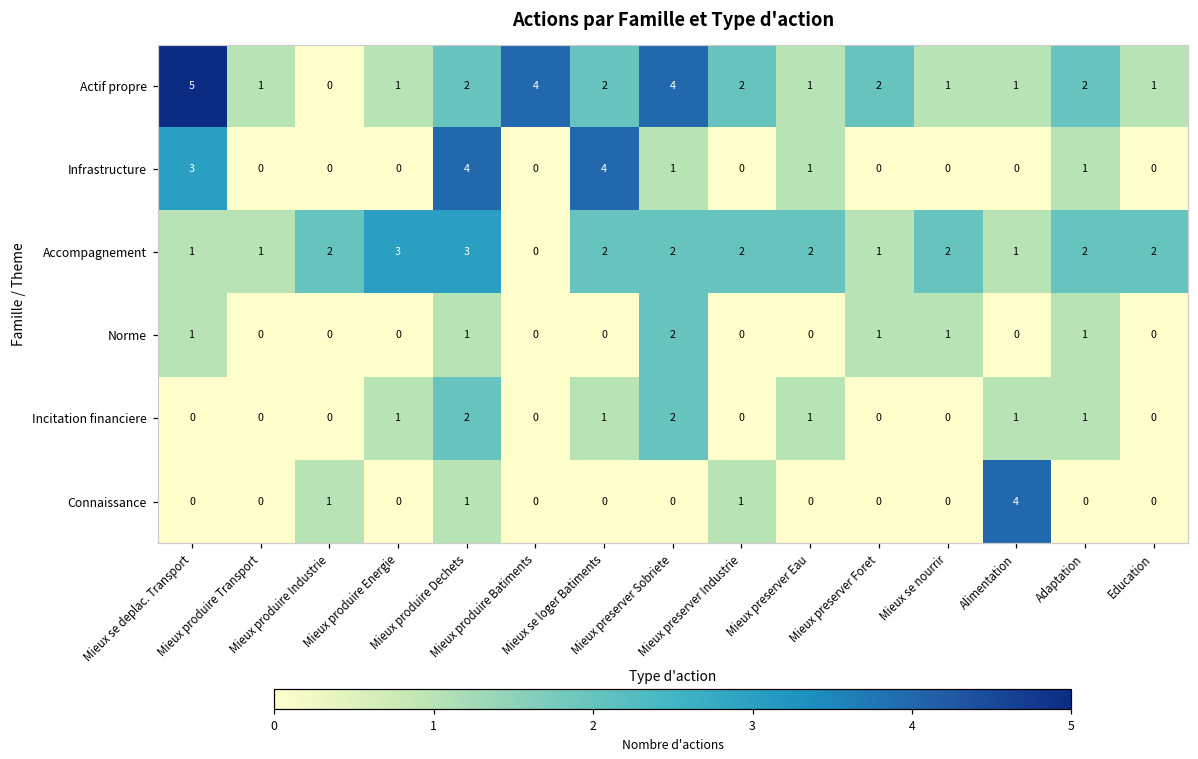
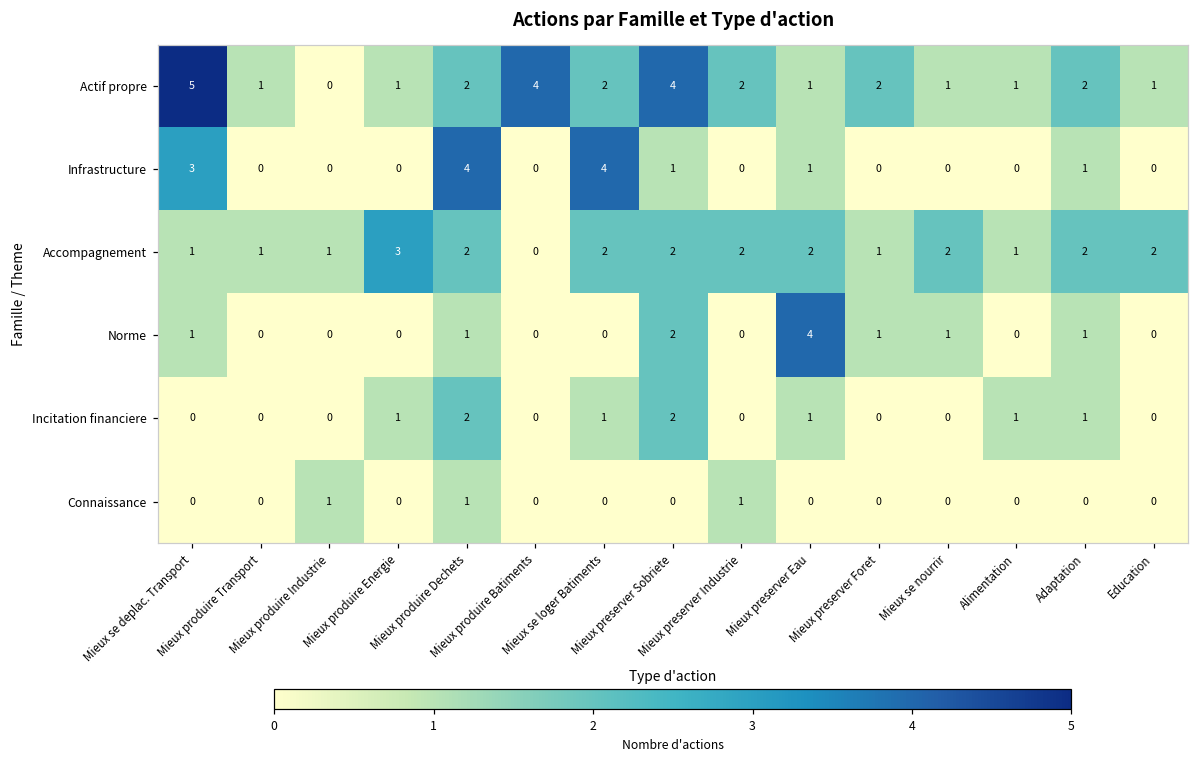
  {
    "Actif propre": {
      "Mieux se deplac. Transport": 5,
      "Mieux produire Transport": 1,
      "Mieux produire Industrie": 0,
      "Mieux produire Energie": 1,
      "Mieux produire Dechets": 2,
      "Mieux produire Batiments": 4,
      "Mieux se loger Batiments": 2,
      "Mieux preserver Sobriete": 4,
      "Mieux preserver Industrie": 2,
      "Mieux preserver Eau": 1,
      "Mieux preserver Foret": 2,
      "Mieux se nourrir": 1,
      "Alimentation": 1,
      "Adaptation": 2,
      "Education": 1
    },
    "Infrastructure": {
      "Mieux se deplac. Transport": 3,
      "Mieux produire Transport": 0,
      "Mieux produire Industrie": 0,
      "Mieux produire Energie": 0,
      "Mieux produire Dechets": 4,
      "Mieux produire Batiments": 0,
      "Mieux se loger Batiments": 4,
      "Mieux preserver Sobriete": 1,
      "Mieux preserver Industrie": 0,
      "Mieux preserver Eau": 1,
      "Mieux preserver Foret": 0,
      "Mieux se nourrir": 0,
      "Alimentation": 0,
      "Adaptation": 1,
      "Education": 0
    },
    "Accompagnement": {
      "Mieux se deplac. Transport": 1,
      "Mieux produire Transport": 1,
-     "Mieux produire Industrie": 2,
+     "Mieux produire Industrie": 1,
      "Mieux produire Energie": 3,
-     "Mieux produire Dechets": 3,
+     "Mieux produire Dechets": 2,
      "Mieux produire Batiments": 0,
      "Mieux se loger Batiments": 2,
      "Mieux preserver Sobriete": 2,
      "Mieux preserver Industrie": 2,
      "Mieux preserver Eau": 2,
      "Mieux preserver Foret": 1,
      "Mieux se nourrir": 2,
      "Alimentation": 1,
      "Adaptation": 2,
      "Education": 2
    },
    "Norme": {
      "Mieux se deplac. Transport": 1,
      "Mieux produire Transport": 0,
      "Mieux produire Industrie": 0,
      "Mieux produire Energie": 0,
      "Mieux produire Dechets": 1,
      "Mieux produire Batiments": 0,
      "Mieux se loger Batiments": 0,
      "Mieux preserver Sobriete": 2,
      "Mieux preserver Industrie": 0,
-     "Mieux preserver Eau": 0,
+     "Mieux preserver Eau": 4,
      "Mieux preserver Foret": 1,
      "Mieux se nourrir": 1,
      "Alimentation": 0,
      "Adaptation": 1,
      "Education": 0
    },
    "Incitation financiere": {
      "Mieux se deplac. Transport": 0,
      "Mieux produire Transport": 0,
      "Mieux produire Industrie": 0,
      "Mieux produire Energie": 1,
      "Mieux produire Dechets": 2,
      "Mieux produire Batiments": 0,
      "Mieux se loger Batiments": 1,
      "Mieux preserver Sobriete": 2,
      "Mieux preserver Industrie": 0,
      "Mieux preserver Eau": 1,
      "Mieux preserver Foret": 0,
      "Mieux se nourrir": 0,
      "Alimentation": 1,
      "Adaptation": 1,
      "Education": 0
    },
    "Connaissance": {
      "Mieux se deplac. Transport": 0,
      "Mieux produire Transport": 0,
      "Mieux produire Industrie": 1,
      "Mieux produire Energie": 0,
      "Mieux produire Dechets": 1,
      "Mieux produire Batiments": 0,
      "Mieux se loger Batiments": 0,
      "Mieux preserver Sobriete": 0,
      "Mieux preserver Industrie": 1,
      "Mieux preserver Eau": 0,
      "Mieux preserver Foret": 0,
      "Mieux se nourrir": 0,
-     "Alimentation": 4,
+     "Alimentation": 0,
      "Adaptation": 0,
      "Education": 0
    }
  }
